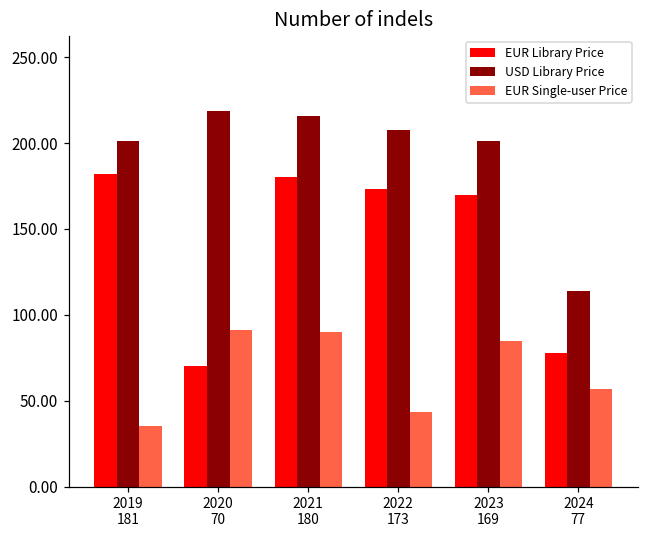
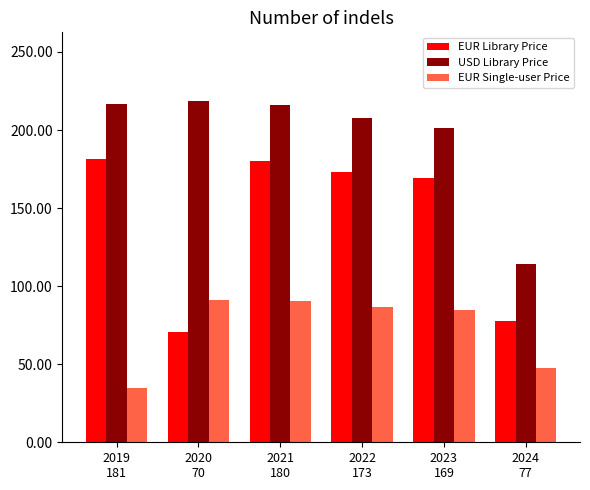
  {
    "EUR Library Price": {
      "2019 181": 182,
      "2020 70": 70,
      "2021 180": 180,
      "2022 173": 173,
      "2023 169": 170,
      "2024 77": 78
    },
    "USD Library Price": {
-     "2019 181": 201,
+     "2019 181": 217,
      "2020 70": 219,
      "2021 180": 216,
      "2022 173": 208,
      "2023 169": 201,
      "2024 77": 114
    },
    "EUR Single-user Price": {
      "2019 181": 35,
      "2020 70": 91,
      "2021 180": 90,
-     "2022 173": 43,
+     "2022 173": 87,
      "2023 169": 85,
-     "2024 77": 57
+     "2024 77": 48
    }
  }
